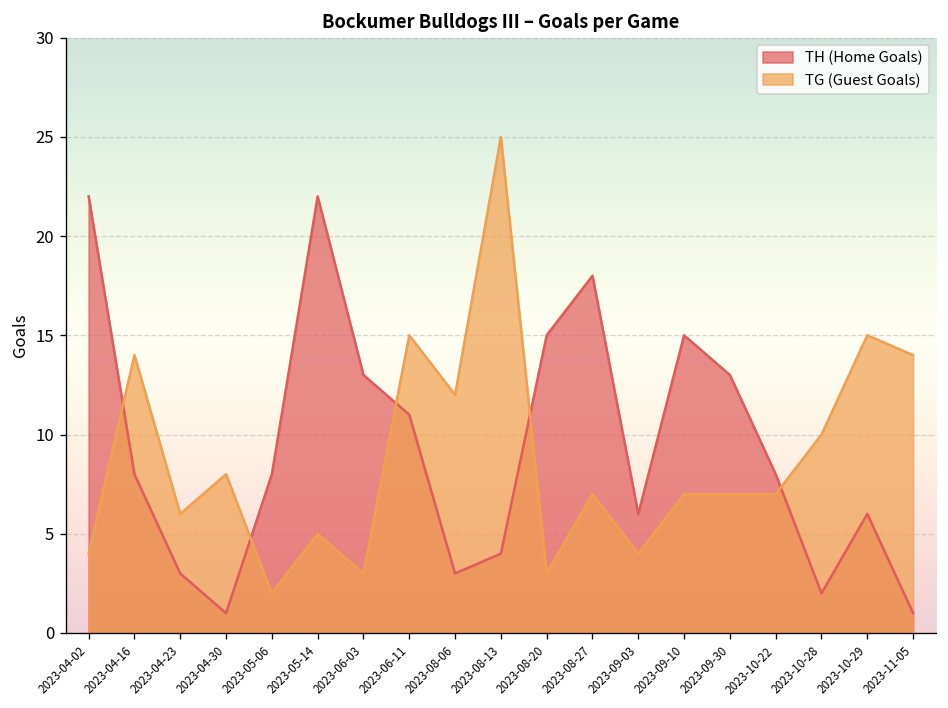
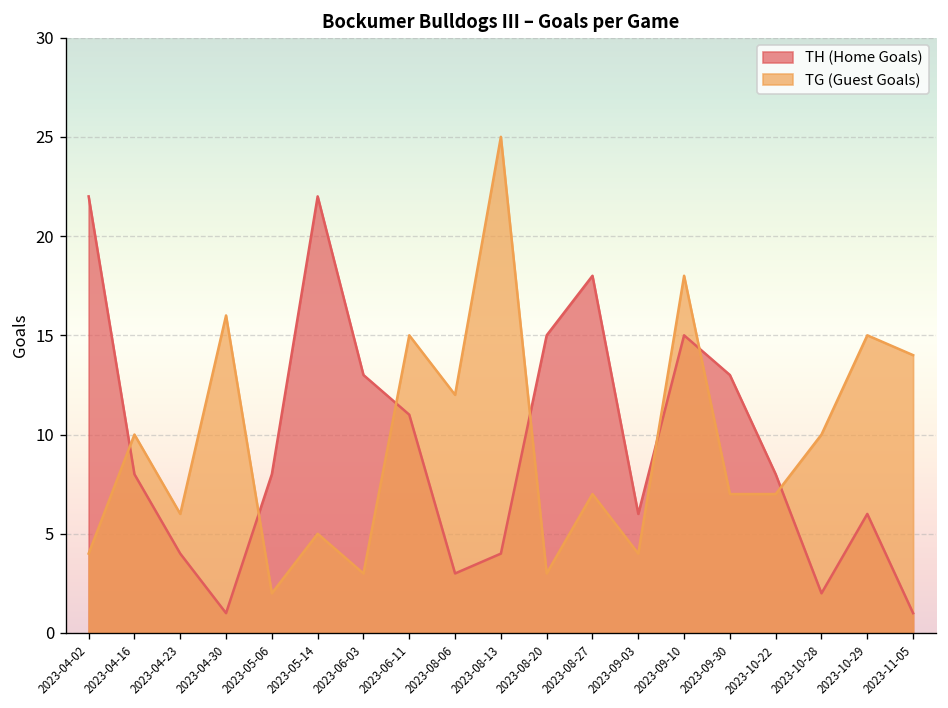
  {
    "TH (Home Goals)": {
      "2023-04-02": 22,
      "2023-04-16": 8,
-     "2023-04-23": 3,
+     "2023-04-23": 4,
      "2023-04-30": 1,
      "2023-05-06": 8,
      "2023-05-14": 22,
      "2023-06-03": 13,
      "2023-06-11": 11,
      "2023-08-06": 3,
      "2023-08-13": 4,
      "2023-08-20": 15,
      "2023-08-27": 18,
      "2023-09-03": 6,
      "2023-09-10": 15,
      "2023-09-30": 13,
      "2023-10-22": 8,
      "2023-10-28": 2,
      "2023-10-29": 6,
      "2023-11-05": 1
    },
    "TG (Guest Goals)": {
      "2023-04-02": 4,
-     "2023-04-16": 14,
+     "2023-04-16": 10,
      "2023-04-23": 6,
-     "2023-04-30": 8,
+     "2023-04-30": 16,
      "2023-05-06": 2,
      "2023-05-14": 5,
      "2023-06-03": 3,
      "2023-06-11": 15,
      "2023-08-06": 12,
      "2023-08-13": 25,
      "2023-08-20": 3,
      "2023-08-27": 7,
      "2023-09-03": 4,
-     "2023-09-10": 7,
+     "2023-09-10": 18,
      "2023-09-30": 7,
      "2023-10-22": 7,
      "2023-10-28": 10,
      "2023-10-29": 15,
      "2023-11-05": 14
    }
  }
